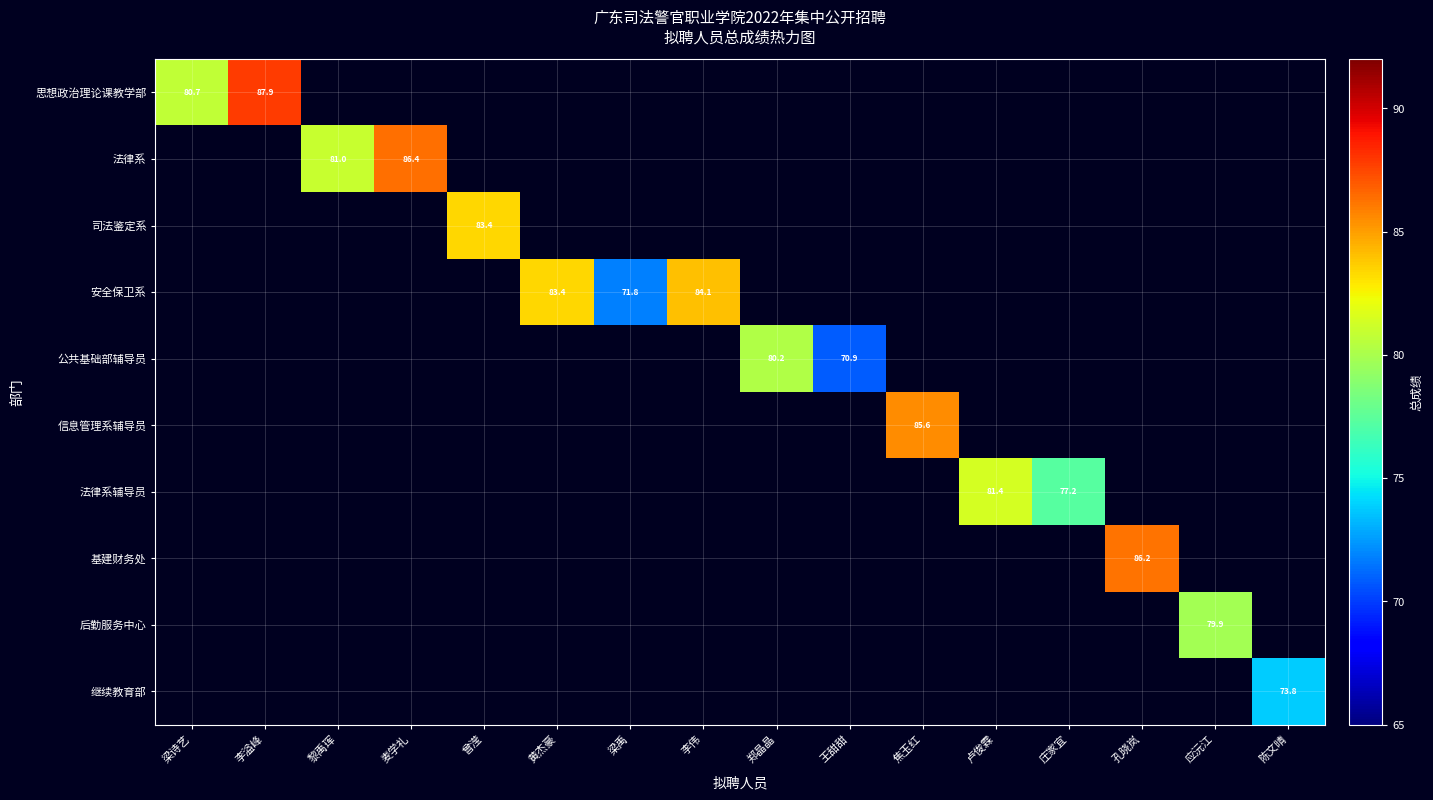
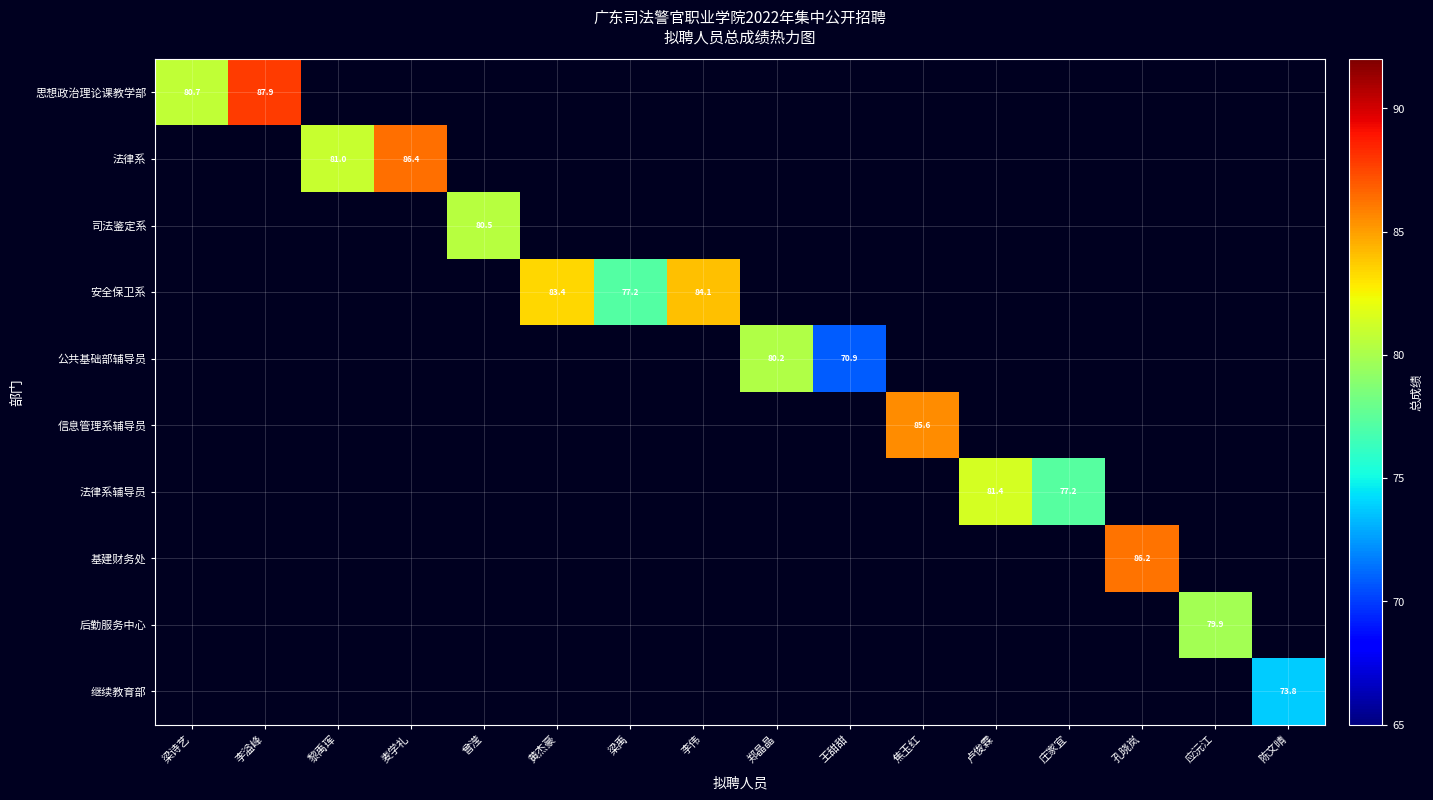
  {
    "思想政治理论课教学部": {
      "梁诗艺": 80.7,
      "李溢峰": 87.9
    },
    "法律系": {
      "黎禹珲": 81.0,
      "麦学礼": 86.4
    },
    "司法鉴定系": {
-     "曾滢": 83.4
+     "曾滢": 80.5
    },
    "安全保卫系": {
      "黄杰豪": 83.4,
-     "梁禹": 71.8,
+     "梁禹": 77.2,
      "李伟": 84.1
    },
    "公共基础部辅导员": {
      "郑晶晶": 80.2,
      "王甜甜": 70.9
    },
    "信息管理系辅导员": {
      "焦玉红": 85.6
    },
    "法律系辅导员": {
      "卢俊霖": 81.4,
      "庄家宜": 77.2
    },
    "基建财务处": {
      "孔晓岚": 86.2
    },
    "后勤服务中心": {
      "应沅江": 79.9
    },
    "继续教育部": {
      "陈文晴": 73.8
    }
  }
